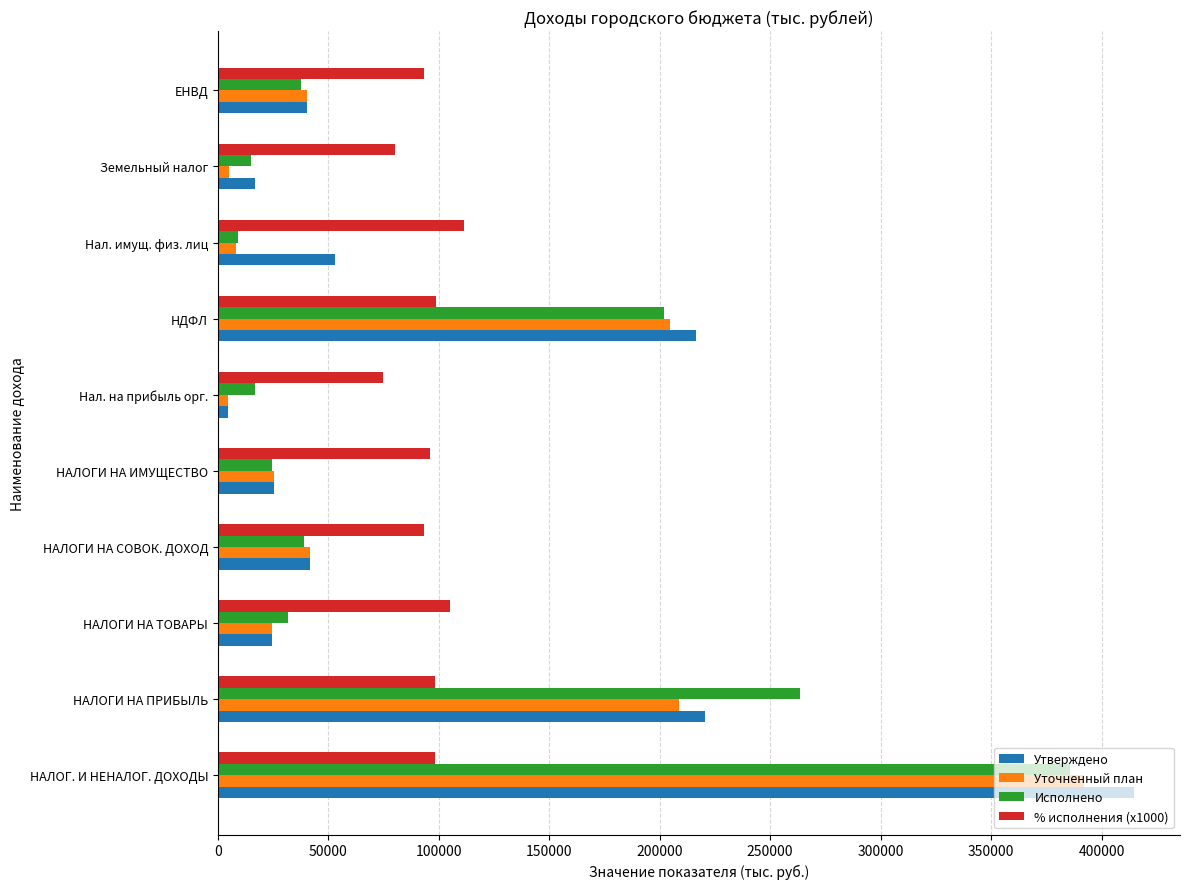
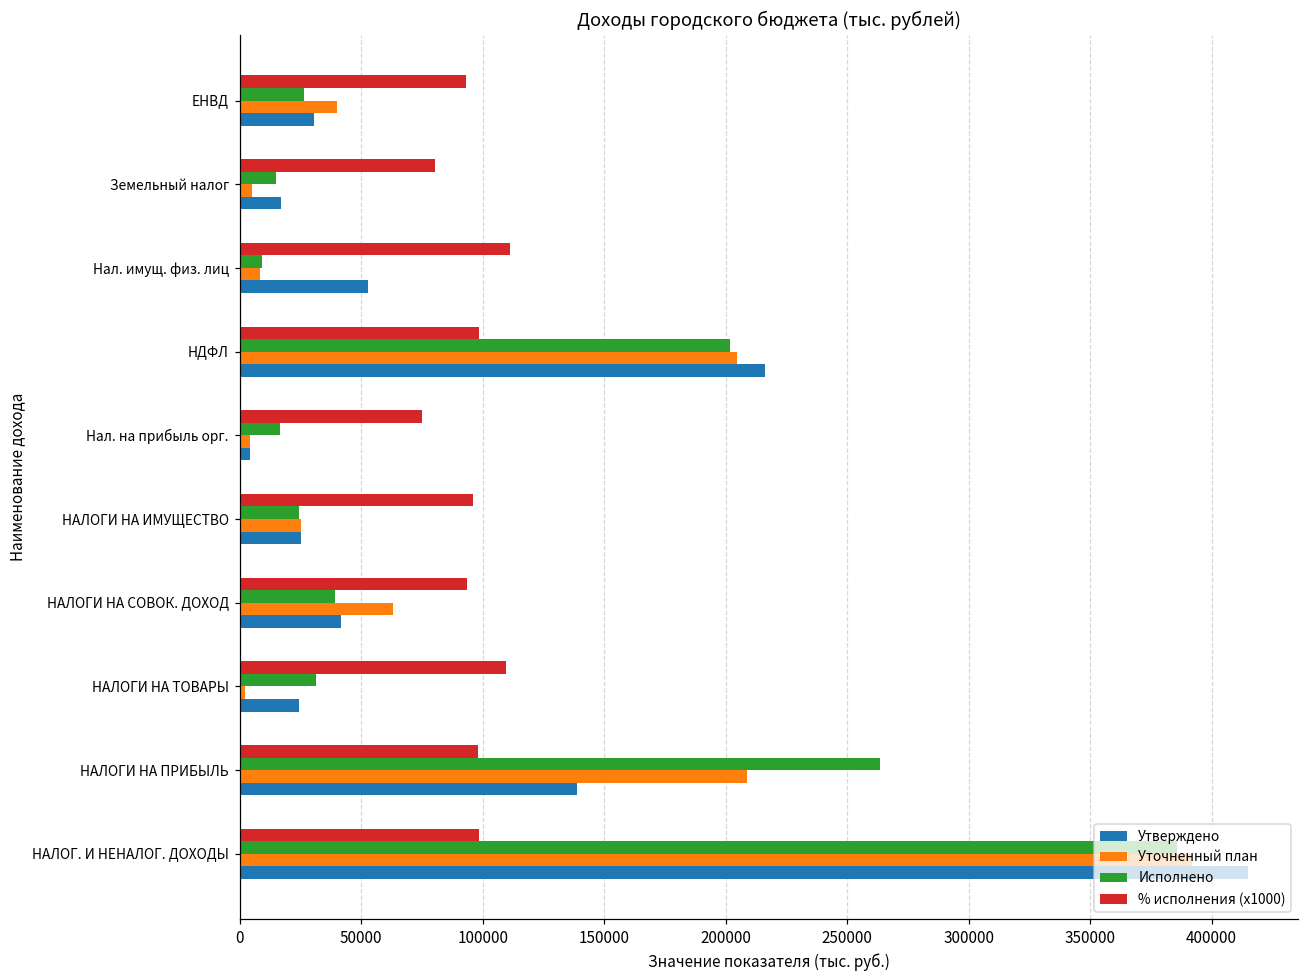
  {
    "Утверждено": {
-     "ЕНВД": 40000,
+     "ЕНВД": 31000,
      "Земельный налог": 17000,
      "Нал. имущ. физ. лиц": 53000,
      "НДФЛ": 216000,
      "Нал. на прибыль орг.": 4000,
      "НАЛОГИ НА ИМУЩЕСТВО": 25000,
      "НАЛОГИ НА СОВОК. ДОХОД": 42000,
      "НАЛОГИ НА ТОВАРЫ": 25000,
-     "НАЛОГИ НА ПРИБЫЛЬ": 221000
+     "НАЛОГИ НА ПРИБЫЛЬ": 139000
    },
    "Уточненный план": {
      "ЕНВД": 40000,
      "Земельный налог": 5000,
      "Нал. имущ. физ. лиц": 8000,
      "НДФЛ": 205000,
      "Нал. на прибыль орг.": 4000,
      "НАЛОГИ НА ИМУЩЕСТВО": 25000,
-     "НАЛОГИ НА СОВОК. ДОХОД": 42000,
-     "НАЛОГИ НА ТОВАРЫ": 25000,
+     "НАЛОГИ НА СОВОК. ДОХОД": 63000,
+     "НАЛОГИ НА ТОВАРЫ": 2000,
      "НАЛОГИ НА ПРИБЫЛЬ": 209000
    },
    "Исполнено": {
-     "ЕНВД": 37000,
+     "ЕНВД": 27000,
      "Земельный налог": 15000,
      "Нал. имущ. физ. лиц": 9000,
      "НДФЛ": 202000,
      "Нал. на прибыль орг.": 17000,
      "НАЛОГИ НА ИМУЩЕСТВО": 24000,
      "НАЛОГИ НА СОВОК. ДОХОД": 39000,
      "НАЛОГИ НА ТОВАРЫ": 32000,
      "НАЛОГИ НА ПРИБЫЛЬ": 264000
    },
    "% исполнения (x1000)": {
      "ЕНВД": 93000,
      "Земельный налог": 80000,
      "Нал. имущ. физ. лиц": 111000,
      "НДФЛ": 99000,
      "Нал. на прибыль орг.": 75000,
      "НАЛОГИ НА ИМУЩЕСТВО": 96000,
      "НАЛОГИ НА СОВОК. ДОХОД": 93000,
-     "НАЛОГИ НА ТОВАРЫ": 105000,
+     "НАЛОГИ НА ТОВАРЫ": 110000,
      "НАЛОГИ НА ПРИБЫЛЬ": 98000,
      "НАЛОГ. И НЕНАЛОГ. ДОХОДЫ": 99000
    }
  }
